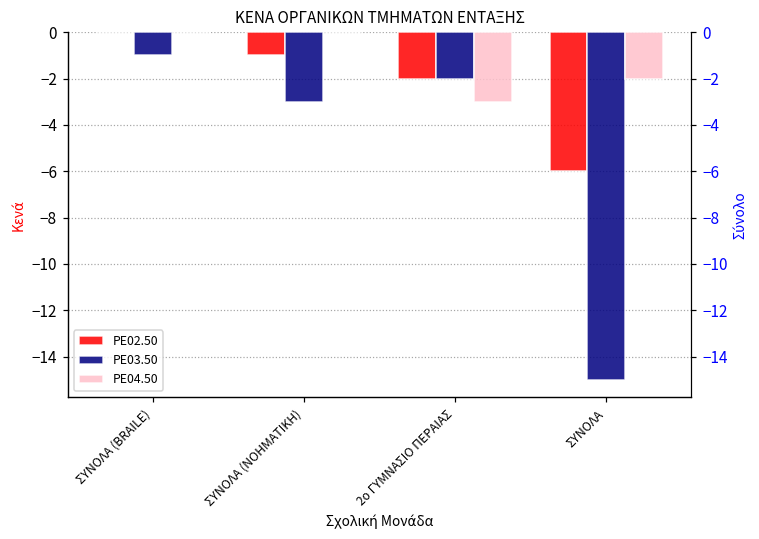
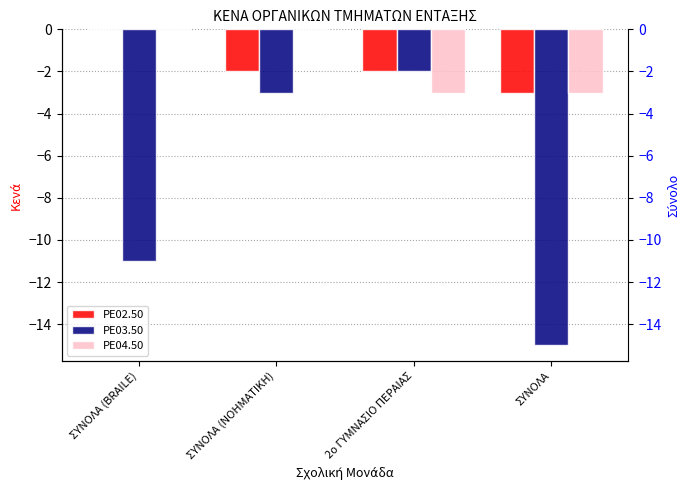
  {
    "PE02.50": {
      "ΣΥΝΟΛΑ (BRAILE)": 0,
-     "ΣΥΝΟΛΑ (ΝΟΗΜΑΤΙΚΗ)": -1,
+     "ΣΥΝΟΛΑ (ΝΟΗΜΑΤΙΚΗ)": -2,
      "2ο ΓΥΜΝΑΣΙΟ ΠΕΡΑΙΑΣ": -2,
-     "ΣΥΝΟΛΑ": -6
+     "ΣΥΝΟΛΑ": -3
    },
    "PE03.50": {
-     "ΣΥΝΟΛΑ (BRAILE)": -1,
+     "ΣΥΝΟΛΑ (BRAILE)": -11,
      "ΣΥΝΟΛΑ (ΝΟΗΜΑΤΙΚΗ)": -3,
      "2ο ΓΥΜΝΑΣΙΟ ΠΕΡΑΙΑΣ": -2,
      "ΣΥΝΟΛΑ": -15
    },
    "PE04.50": {
      "ΣΥΝΟΛΑ (BRAILE)": 0,
      "ΣΥΝΟΛΑ (ΝΟΗΜΑΤΙΚΗ)": 0,
      "2ο ΓΥΜΝΑΣΙΟ ΠΕΡΑΙΑΣ": -3,
-     "ΣΥΝΟΛΑ": -2
+     "ΣΥΝΟΛΑ": -3
    }
  }
